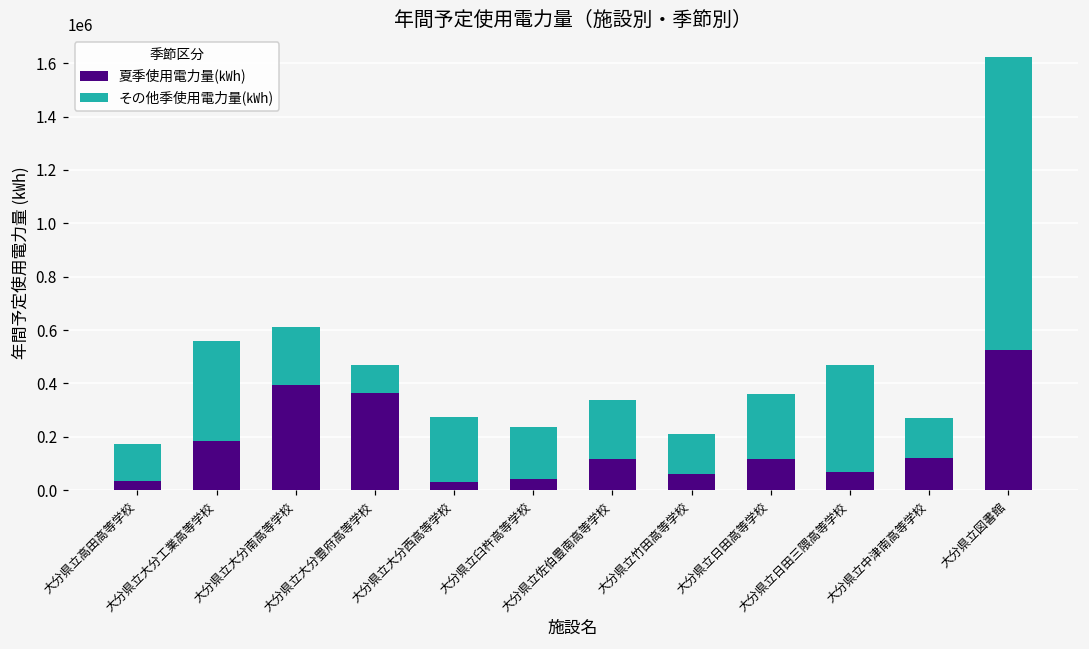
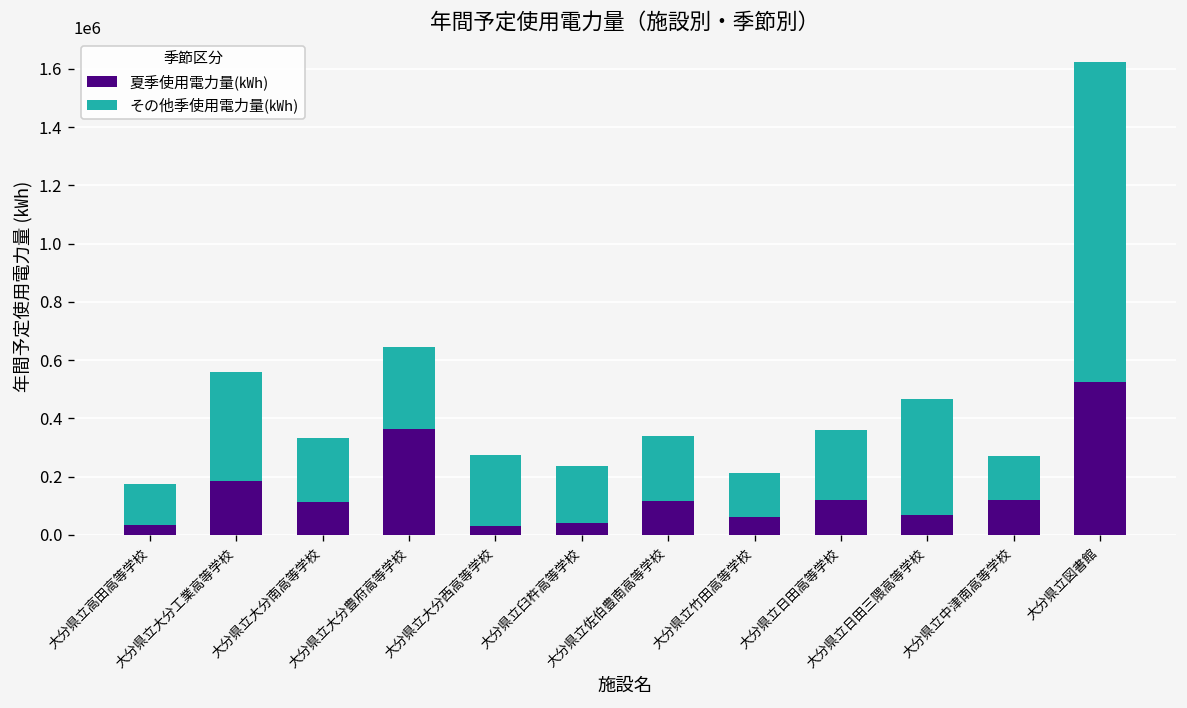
  {
    "夏季使用電力量(㎾h)": {
      "大分県立高田高等学校": 30000,
      "大分県立大分工業高等学校": 180000,
-     "大分県立大分南高等学校": 390000,
+     "大分県立大分南高等学校": 110000,
      "大分県立大分豊府高等学校": 360000,
      "大分県立大分西高等学校": 30000,
      "大分県立臼杵高等学校": 40000,
      "大分県立佐伯豊南高等学校": 120000,
      "大分県立竹田高等学校": 60000,
      "大分県立日田高等学校": 120000,
      "大分県立日田三隈高等学校": 70000,
      "大分県立中津南高等学校": 120000,
      "大分県立図書館": 520000
    },
    "その他季使用電力量(㎾h)": {
      "大分県立高田高等学校": 140000,
      "大分県立大分工業高等学校": 370000,
      "大分県立大分南高等学校": 220000,
-     "大分県立大分豊府高等学校": 100000,
+     "大分県立大分豊府高等学校": 280000,
      "大分県立大分西高等学校": 240000,
      "大分県立臼杵高等学校": 190000,
      "大分県立佐伯豊南高等学校": 220000,
      "大分県立竹田高等学校": 150000,
      "大分県立日田高等学校": 240000,
      "大分県立日田三隈高等学校": 400000,
      "大分県立中津南高等学校": 150000,
      "大分県立図書館": 1100000
    }
  }
